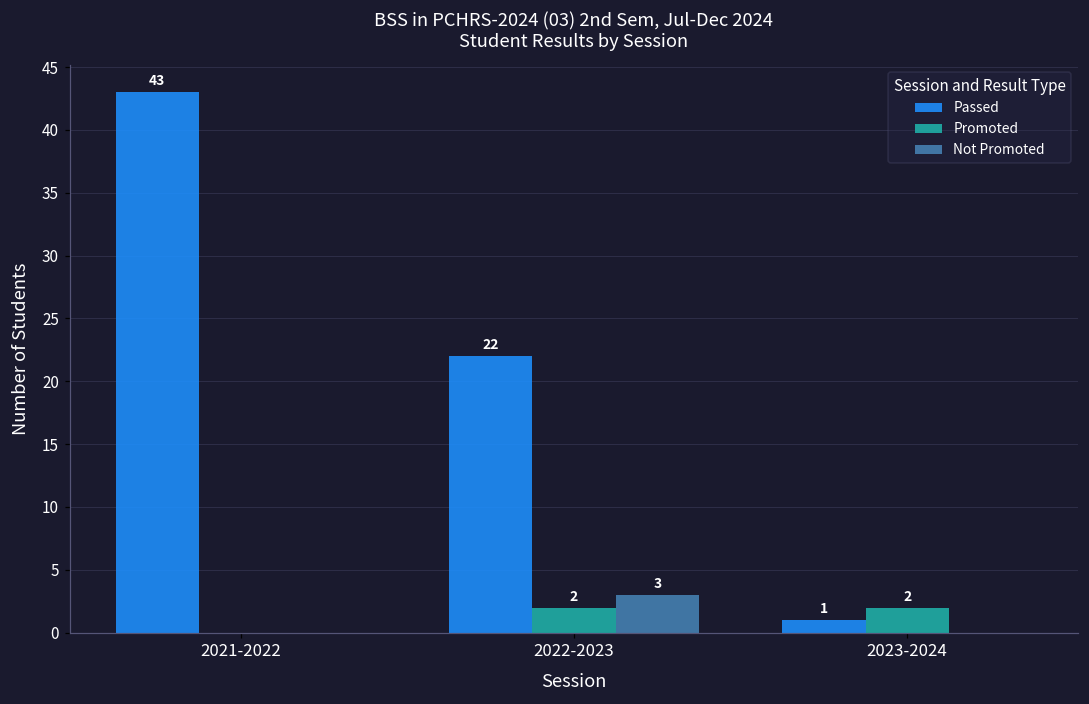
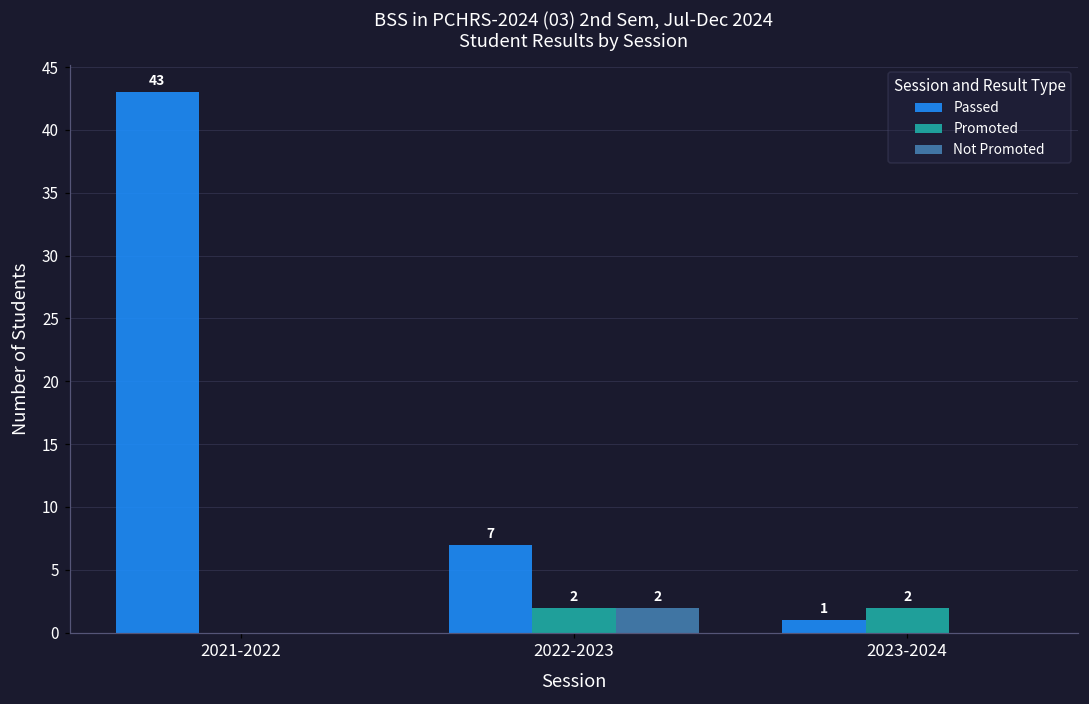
  {
    "Passed": {
      "2021-2022": 43,
-     "2022-2023": 22,
+     "2022-2023": 7,
      "2023-2024": 1
    },
    "Promoted": {
      "2022-2023": 2,
      "2023-2024": 2
    },
    "Not Promoted": {
-     "2022-2023": 3
+     "2022-2023": 2
    }
  }
